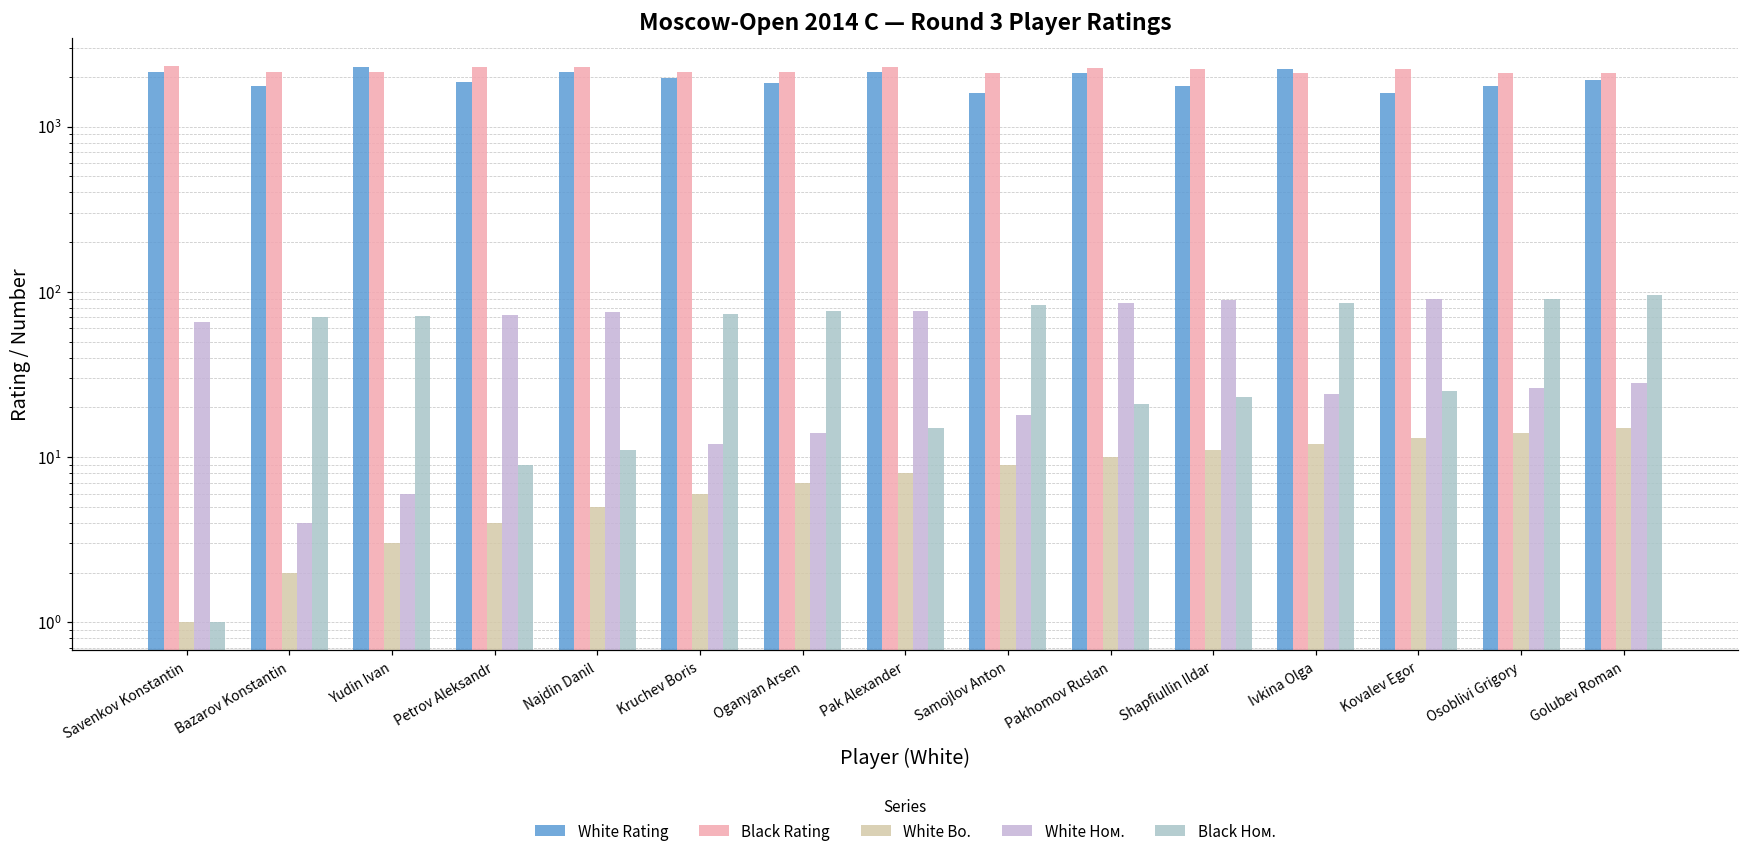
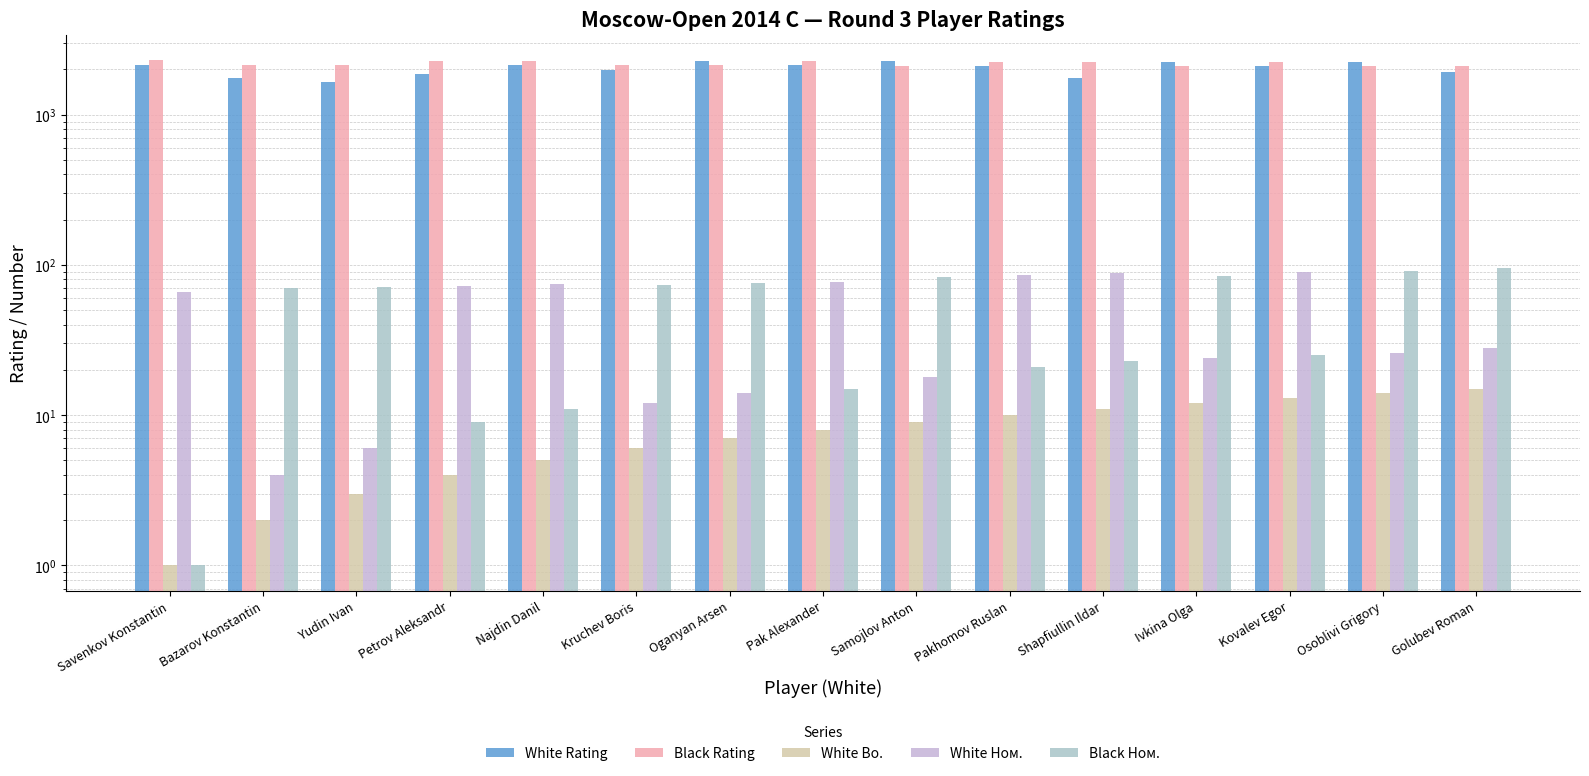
  {
    "White Rating": {
      "Savenkov Konstantin": 2100,
      "Bazarov Konstantin": 1800,
-     "Yudin Ivan": 2300,
+     "Yudin Ivan": 1700,
      "Petrov Aleksandr": 1900,
      "Najdin Danil": 2100,
      "Kruchev Boris": 2000,
-     "Oganyan Arsen": 1800,
+     "Oganyan Arsen": 2300,
      "Pak Alexander": 2100,
-     "Samojlov Anton": 1600,
+     "Samojlov Anton": 2300,
      "Pakhomov Ruslan": 2100,
      "Shapfiullin Ildar": 1800,
      "Ivkina Olga": 2200,
-     "Kovalev Egor": 1600,
-     "Osoblivi Grigory": 1800,
+     "Kovalev Egor": 2100,
+     "Osoblivi Grigory": 2200,
      "Golubev Roman": 1900
    }
  }
